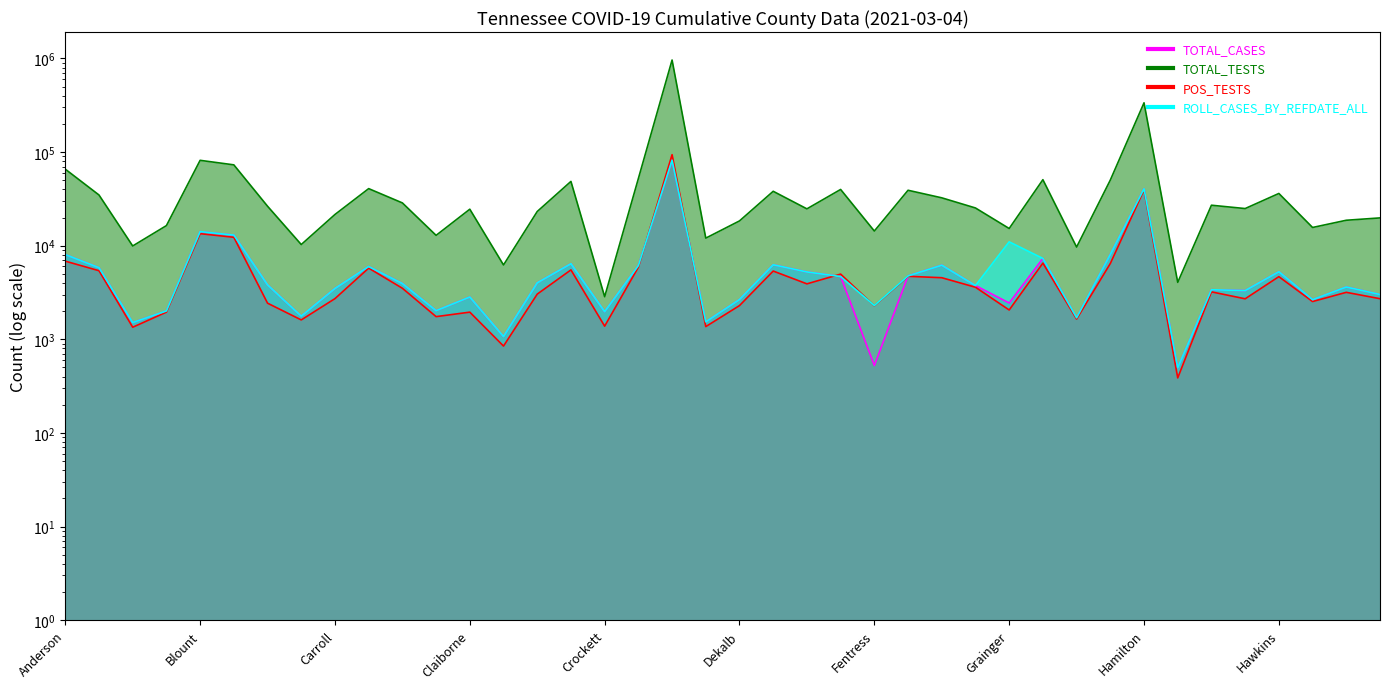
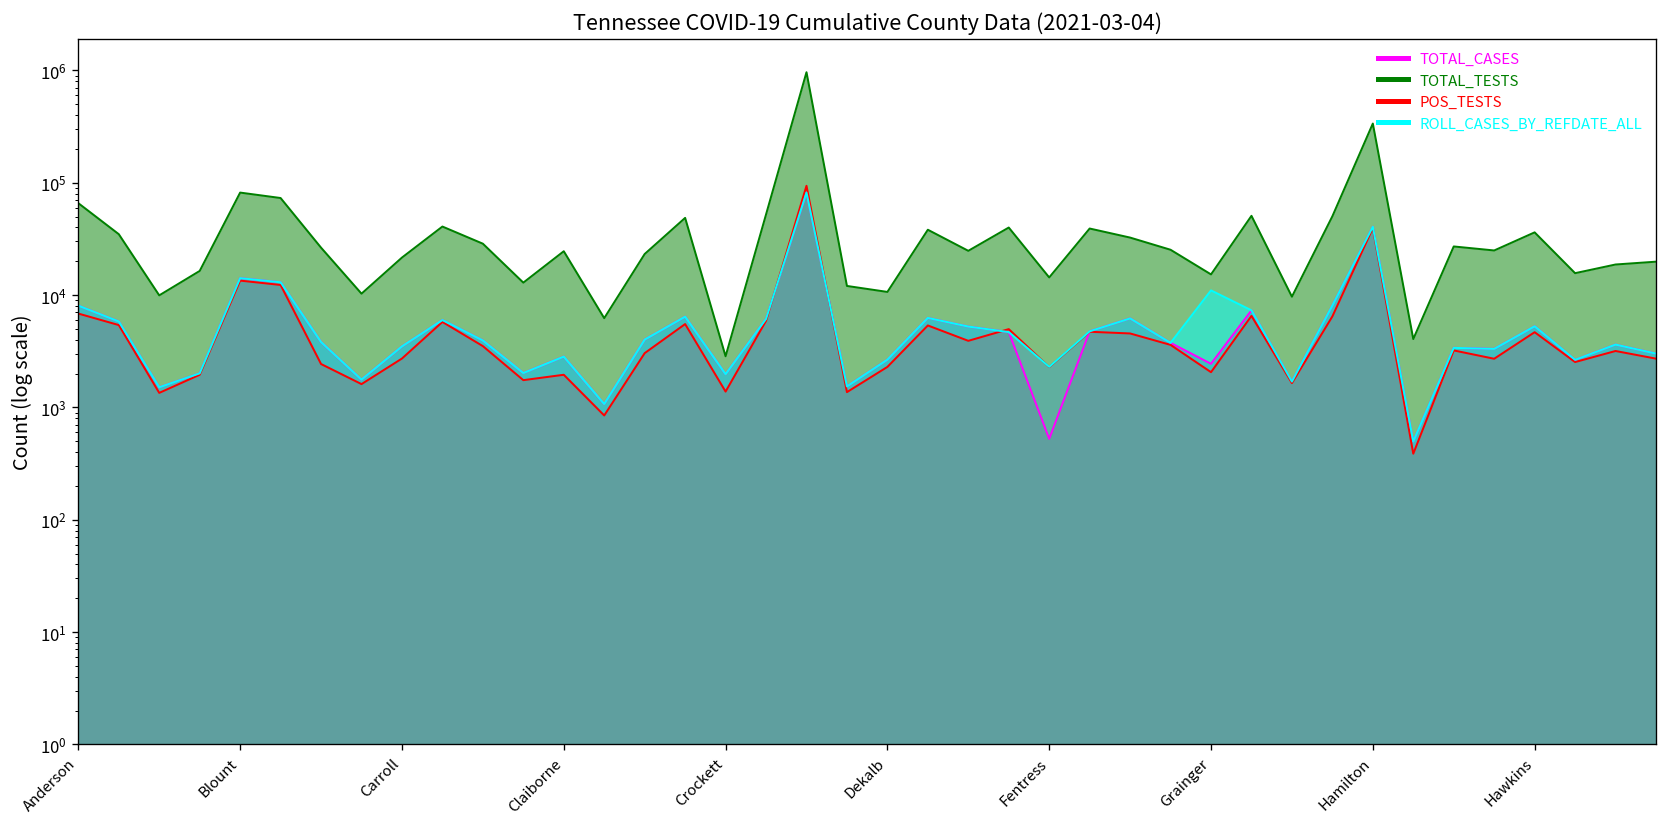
  {
    "TOTAL_CASES": {
      "Fentress": 500,
      "Grainger": 2400
    },
    "TOTAL_TESTS": {
      "Anderson": 70000,
      "Blount": 80000,
      "Carroll": 22000,
      "Claiborne": 25000,
      "Crockett": 2900,
-     "Dekalb": 18000,
+     "Dekalb": 11000,
      "Fentress": 14000,
      "Grainger": 15000,
      "Hamilton": 340000,
      "Hawkins": 36000
    },
    "POS_TESTS": {
      "Anderson": 7000,
      "Carroll": 2700,
      "Claiborne": 2000,
      "Crockett": 1400,
      "Dekalb": 2300,
      "Grainger": 2100,
      "Hawkins": 5000
    },
    "ROLL_CASES_BY_REFDATE_ALL": {
      "Grainger": 11000
    }
  }
